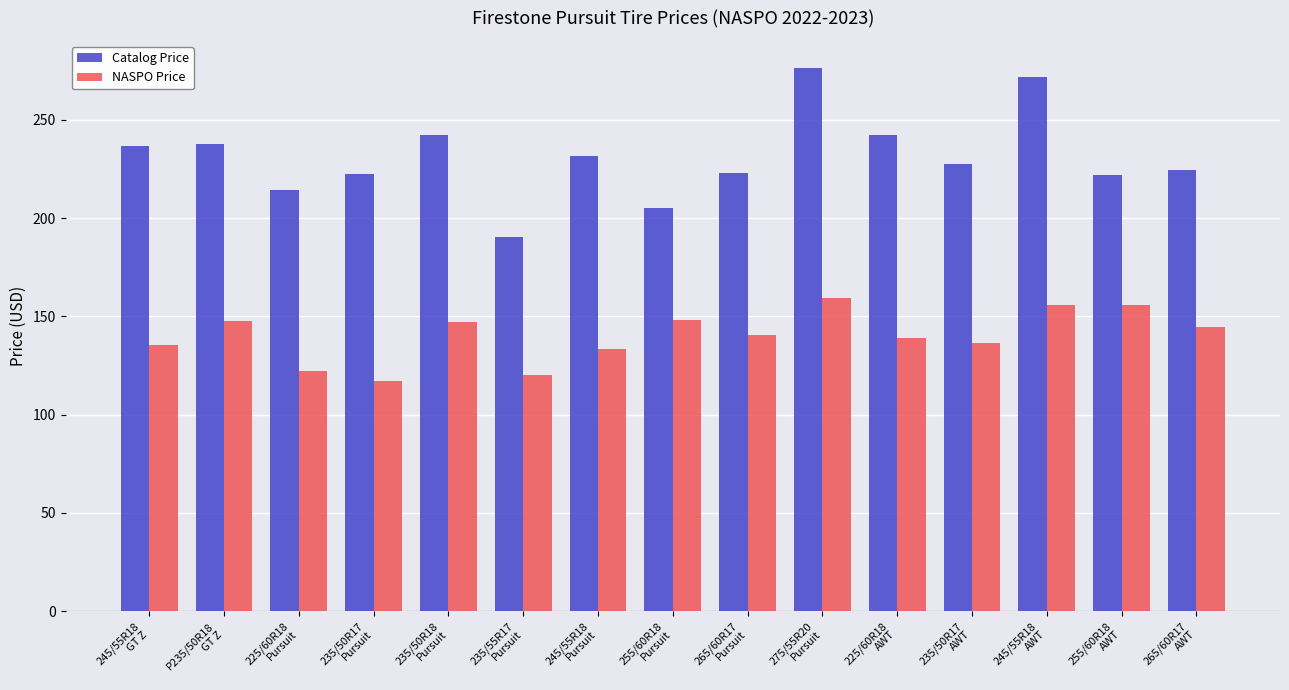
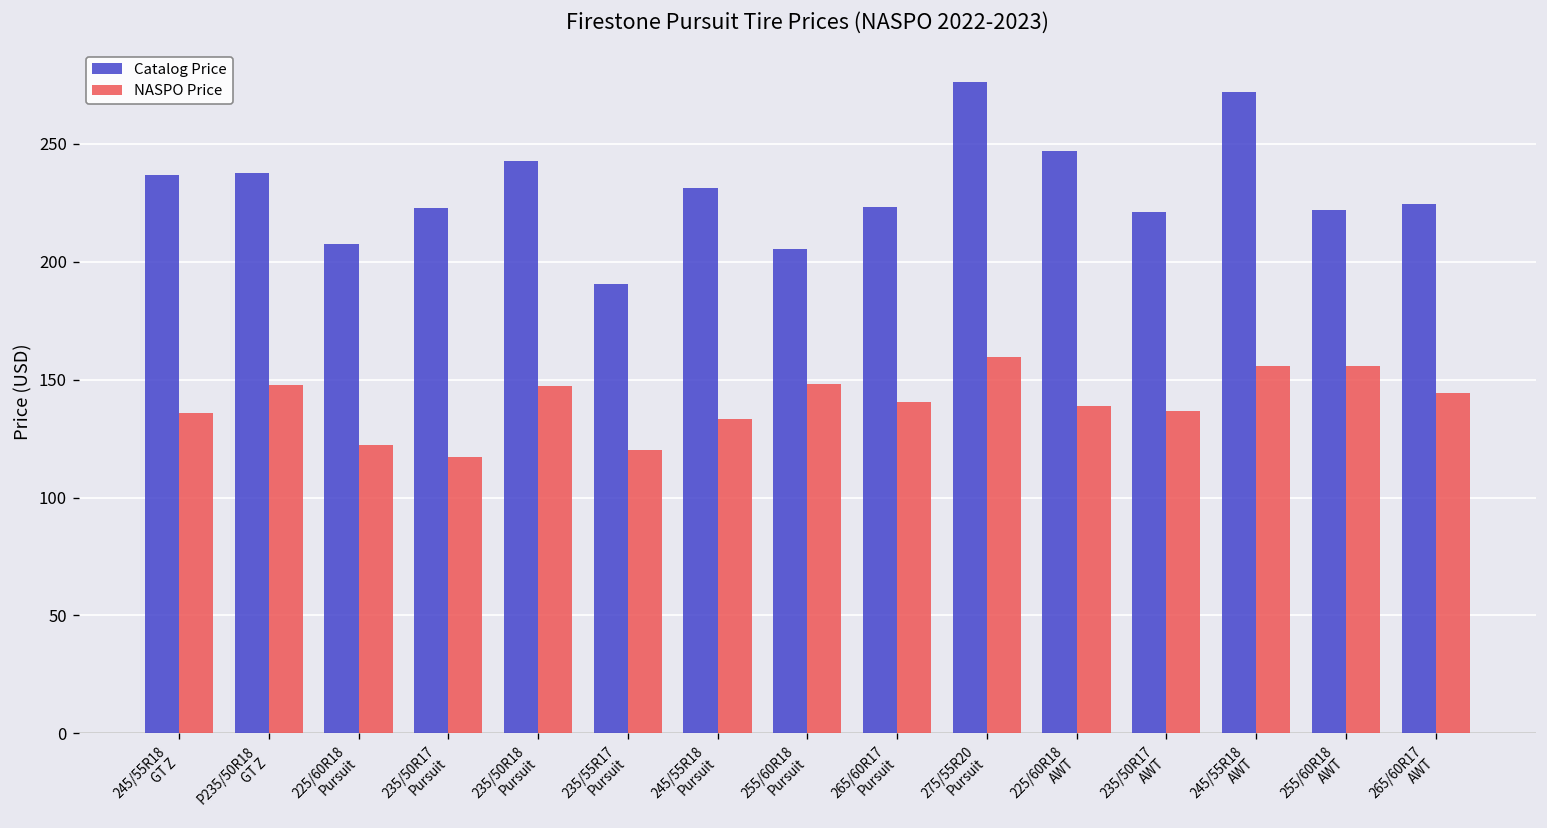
  {
    "Catalog Price": {
      "245/55R18 GT Z": 237,
      "P235/50R18 GT Z": 238,
-     "225/60R18 Pursuit": 214,
+     "225/60R18 Pursuit": 207,
      "235/50R17 Pursuit": 223,
      "235/50R18 Pursuit": 242,
      "235/55R17 Pursuit": 190,
      "245/55R18 Pursuit": 231,
      "255/60R18 Pursuit": 205,
      "265/60R17 Pursuit": 223,
      "275/55R20 Pursuit": 276,
-     "225/60R18 AWT": 242,
-     "235/50R17 AWT": 228,
+     "225/60R18 AWT": 247,
+     "235/50R17 AWT": 221,
      "245/55R18 AWT": 272,
      "255/60R18 AWT": 222,
      "265/60R17 AWT": 225
    },
    "NASPO Price": {
      "245/55R18 GT Z": 136,
      "P235/50R18 GT Z": 148,
      "225/60R18 Pursuit": 122,
      "235/50R17 Pursuit": 117,
      "235/50R18 Pursuit": 147,
      "235/55R17 Pursuit": 120,
      "245/55R18 Pursuit": 133,
      "255/60R18 Pursuit": 148,
      "265/60R17 Pursuit": 140,
      "275/55R20 Pursuit": 160,
      "225/60R18 AWT": 139,
      "235/50R17 AWT": 137,
      "245/55R18 AWT": 156,
      "255/60R18 AWT": 156,
      "265/60R17 AWT": 144
    }
  }
